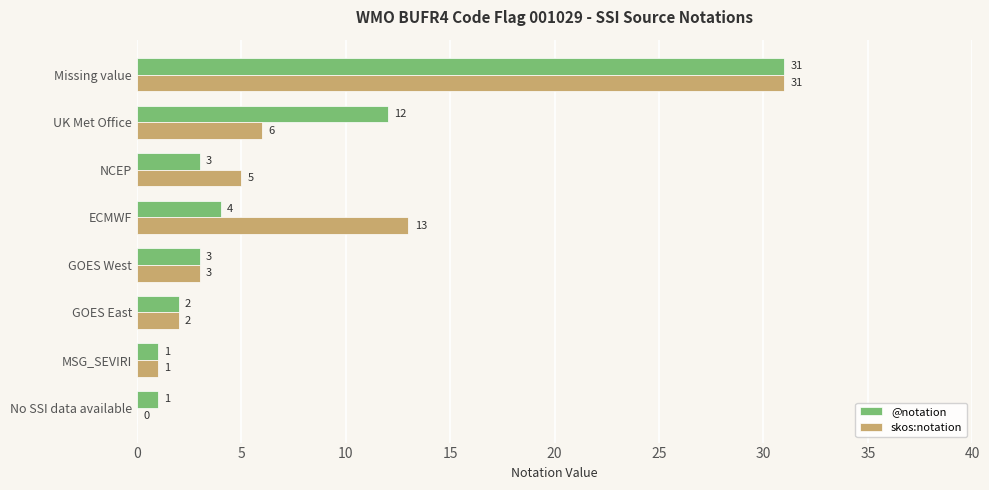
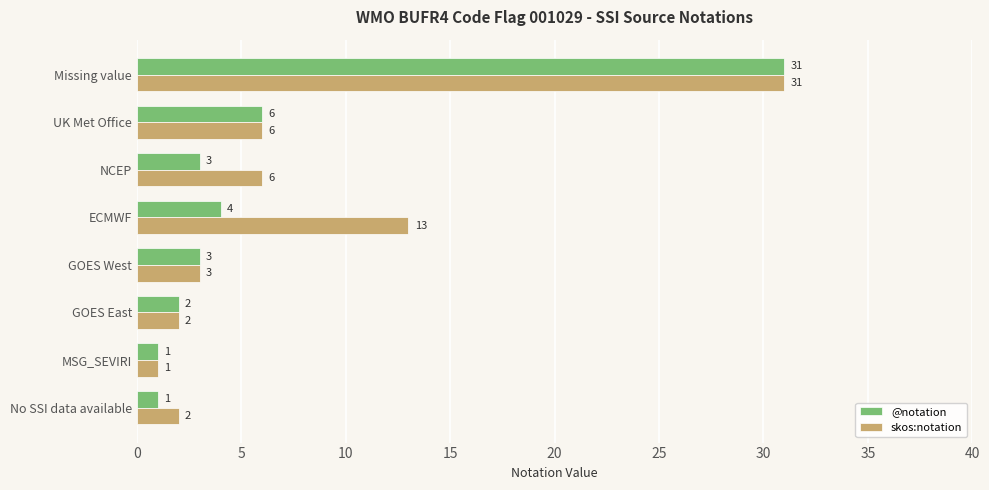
  {
    "@notation": {
      "Missing value": 31,
-     "UK Met Office": 12,
+     "UK Met Office": 6,
      "NCEP": 3,
      "ECMWF": 4,
      "GOES West": 3,
      "GOES East": 2,
      "MSG_SEVIRI": 1,
      "No SSI data available": 1
    },
    "skos:notation": {
      "Missing value": 31,
      "UK Met Office": 6,
-     "NCEP": 5,
+     "NCEP": 6,
      "ECMWF": 13,
      "GOES West": 3,
      "GOES East": 2,
      "MSG_SEVIRI": 1,
-     "No SSI data available": 0
+     "No SSI data available": 2
    }
  }
